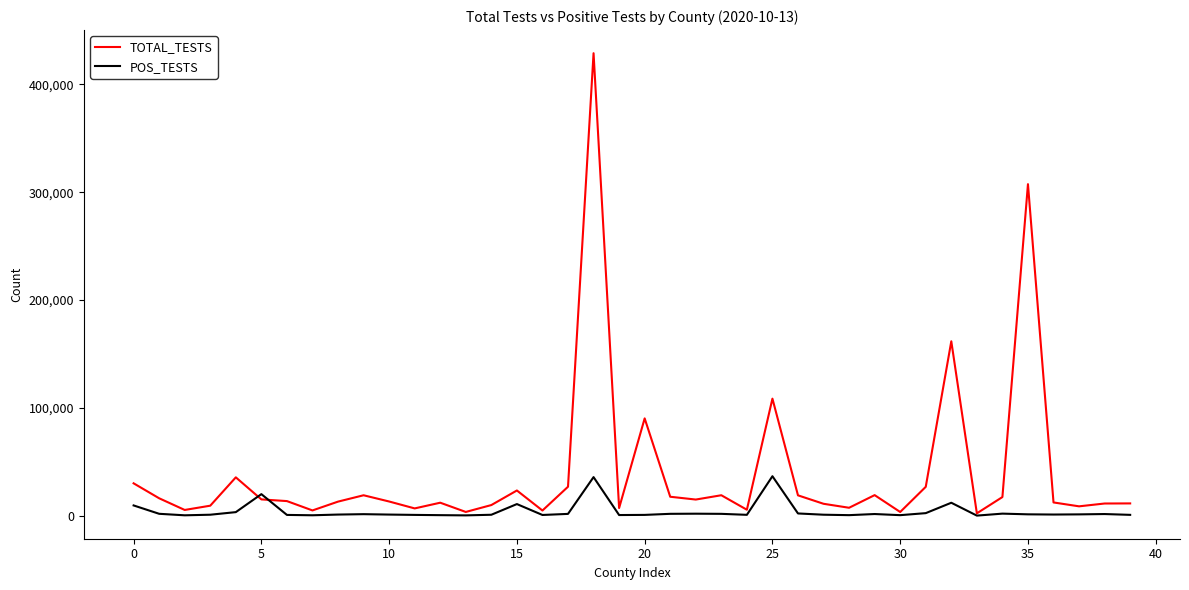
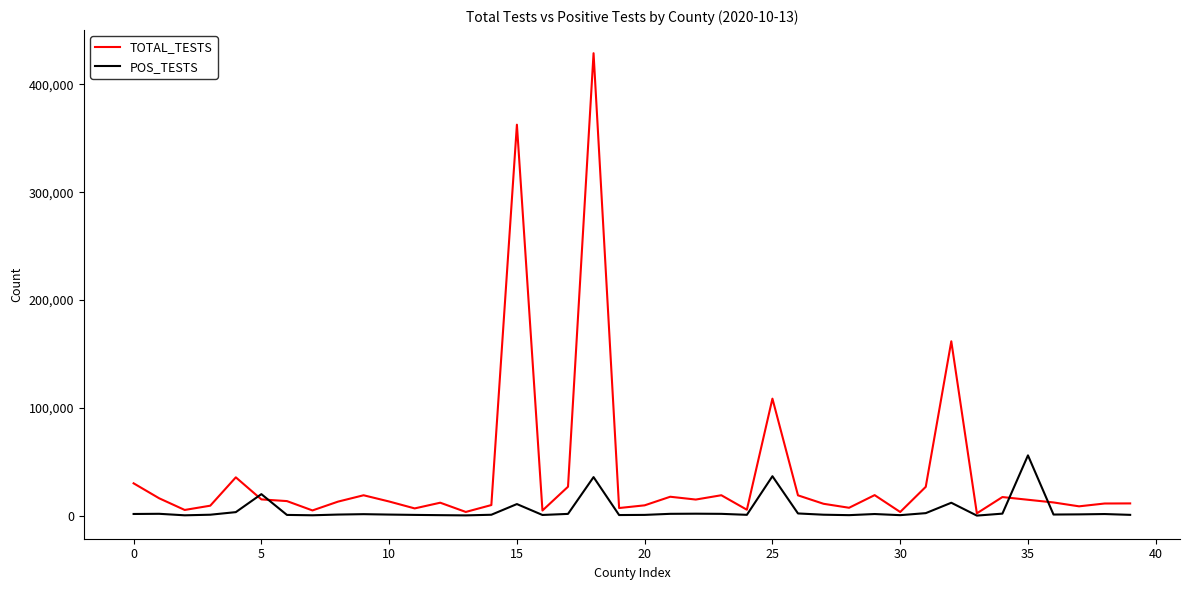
  {
    "TOTAL_TESTS": {
      "0": "30,000",
      "5": "15,000",
      "10": "13,000",
-     "15": "23,000",
-     "20": "90,000",
+     "15": "363,000",
+     "20": "10,000",
      "25": "109,000",
      "30": "3,000",
-     "35": "308,000"
+     "35": "15,000"
    },
    "POS_TESTS": {
-     "0": "10,000",
+     "0": "2,000",
      "5": "20,000",
      "10": "1,000",
      "15": "11,000",
      "20": "1,000",
      "25": "37,000",
      "30": "1,000",
-     "35": "1,000"
+     "35": "56,000"
    }
  }
